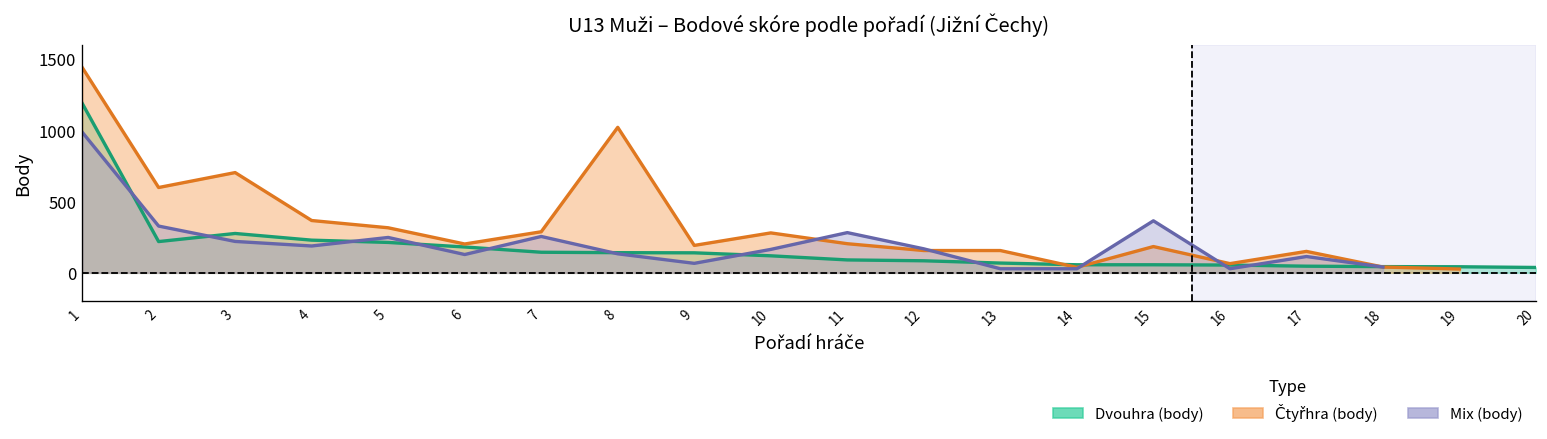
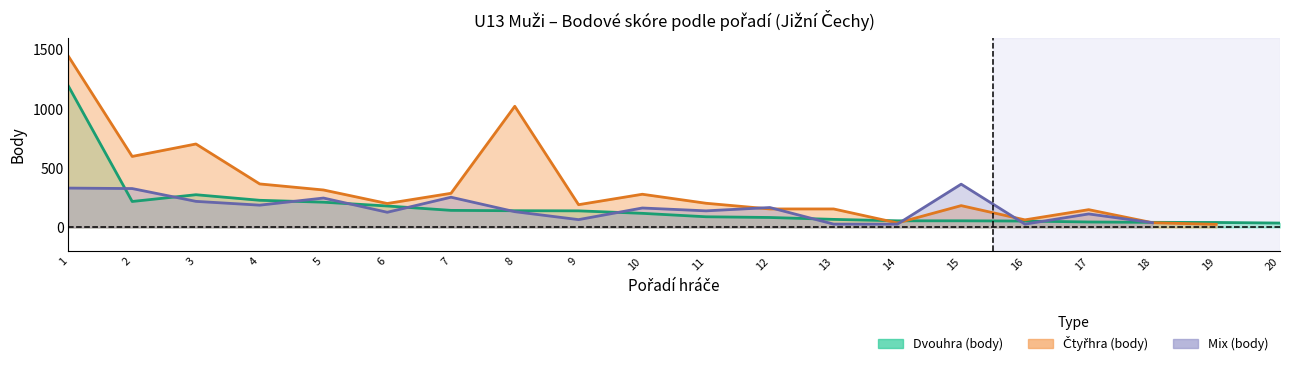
  {
    "Dvouhra (body)": {
      "1": 1190,
      "2": 220,
      "3": 280,
      "4": 230,
      "5": 210,
      "7": 140,
      "9": 140,
      "10": 120,
      "11": 90,
      "12": 80,
      "13": 70,
      "15": 60,
      "17": 50,
      "20": 40
    },
    "Čtyřhra (body)": {
      "1": 1440,
      "2": 600,
      "3": 700,
      "4": 370,
      "5": 320,
      "7": 290,
      "8": 1020,
      "9": 190,
      "10": 280,
      "11": 200,
      "13": 160,
      "15": 180,
      "17": 150
    },
    "Mix (body)": {
-     "1": 990,
+     "1": 330,
      "2": 330,
      "3": 220,
      "4": 190,
      "5": 250,
      "6": 130,
      "7": 260,
      "9": 70,
      "10": 160,
-     "11": 280,
+     "11": 140,
      "13": 30,
      "15": 370,
      "16": 30,
      "17": 110
    }
  }
